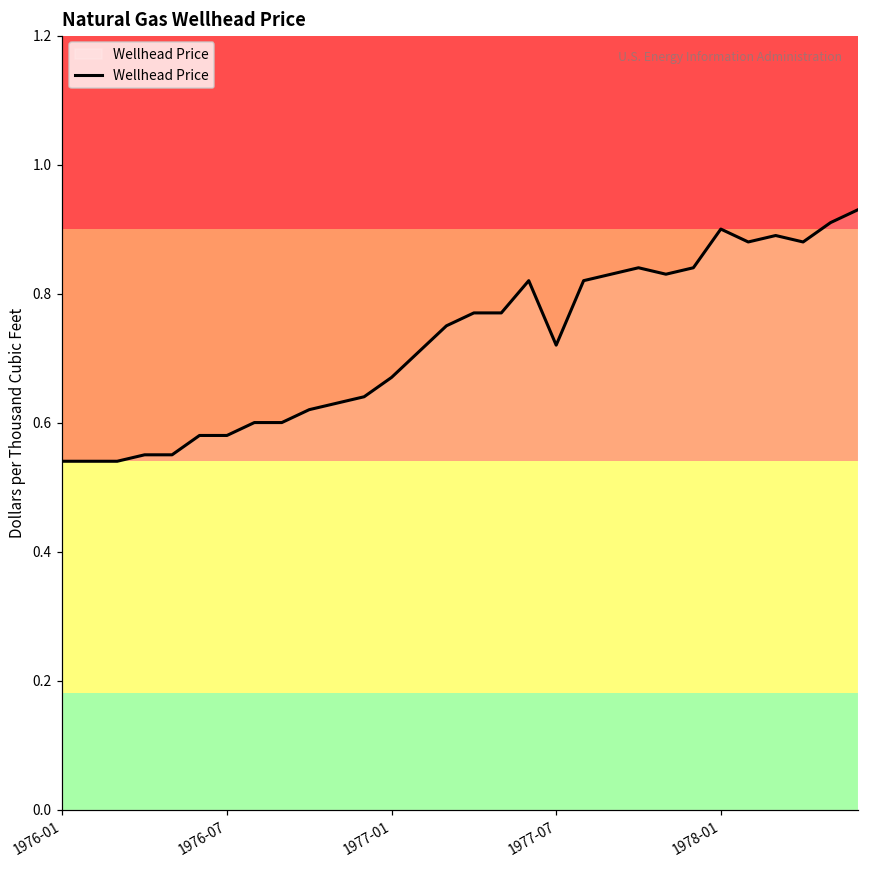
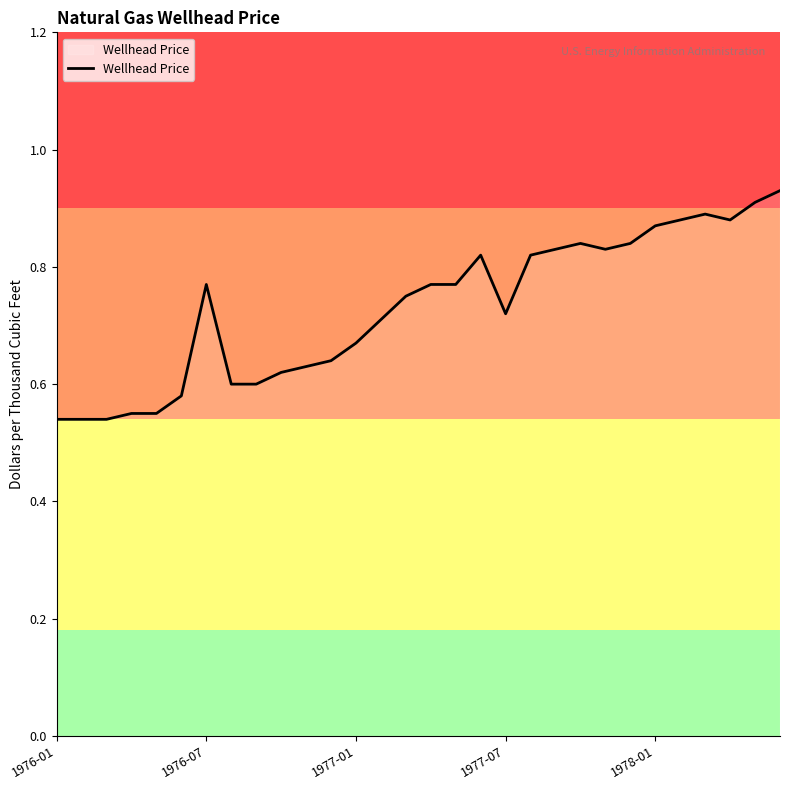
  {
    "1976-01": 0.54,
-   "1976-07": 0.58,
+   "1976-07": 0.77,
    "1977-01": 0.67,
    "1977-07": 0.72,
-   "1978-01": 0.90
+   "1978-01": 0.87
  }
